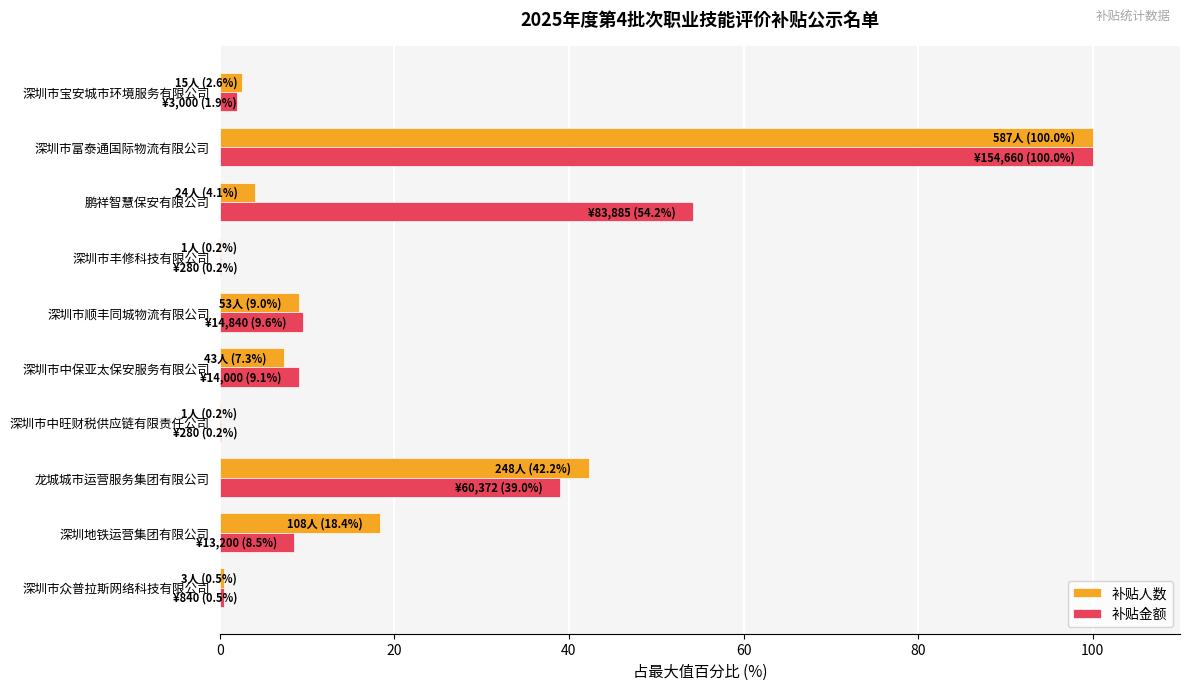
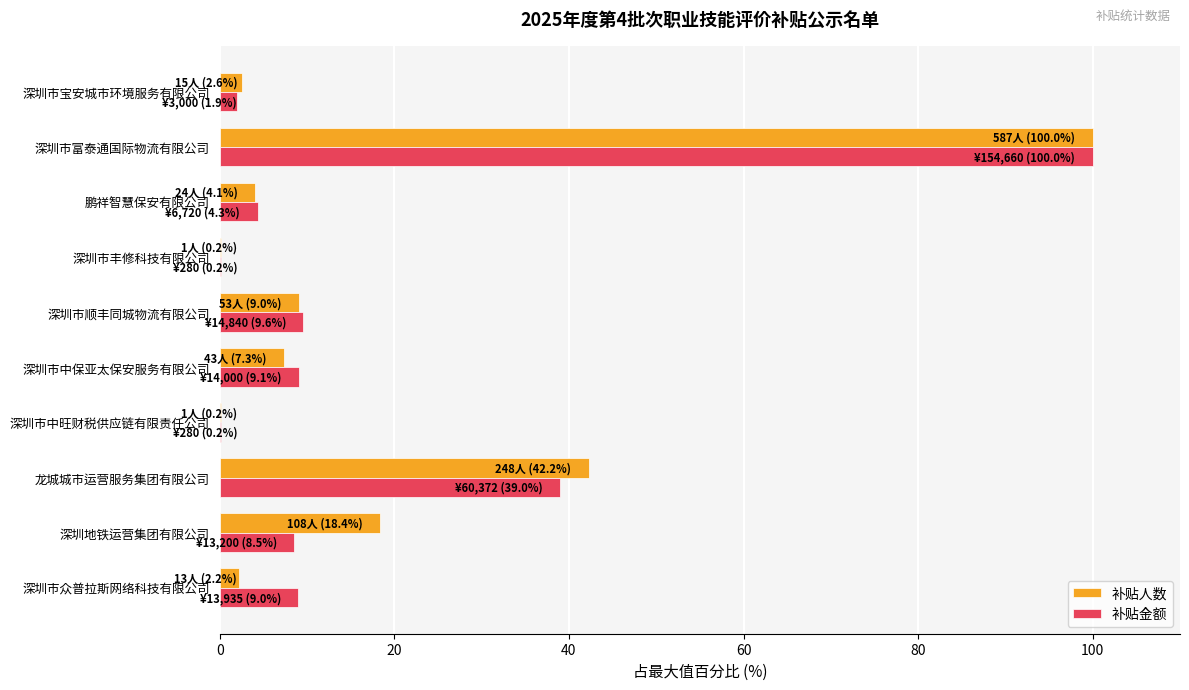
  {
    "补贴人数": {
      "深圳市宝安城市环境服务有限公司": "(2.6%)",
      "深圳市富泰通国际物流有限公司": "(100.0%)",
      "鹏祥智慧保安有限公司": "(4.1%)",
      "深圳市丰修科技有限公司": "(0.2%)",
      "深圳市顺丰同城物流有限公司": "(9.0%)",
      "深圳市中保亚太保安服务有限公司": "(7.3%)",
      "深圳市中旺财税供应链有限责任公司": "(0.2%)",
      "龙城城市运营服务集团有限公司": "(42.2%)",
      "深圳地铁运营集团有限公司": "(18.4%)",
-     "深圳市众普拉斯网络科技有限公司": "3人 (0.5%)"
+     "深圳市众普拉斯网络科技有限公司": "13人 (2.2%)"
    },
    "补贴金额": {
      "深圳市宝安城市环境服务有限公司": "(1.9%)",
      "深圳市富泰通国际物流有限公司": "(100.0%)",
-     "鹏祥智慧保安有限公司": "¥83,885 (54.2%)",
+     "鹏祥智慧保安有限公司": "¥6,720 (4.3%)",
      "深圳市丰修科技有限公司": "(0.2%)",
      "深圳市顺丰同城物流有限公司": "(9.6%)",
      "深圳市中保亚太保安服务有限公司": "(9.1%)",
      "深圳市中旺财税供应链有限责任公司": "(0.2%)",
      "龙城城市运营服务集团有限公司": "(39.0%)",
      "深圳地铁运营集团有限公司": "(8.5%)",
-     "深圳市众普拉斯网络科技有限公司": "¥840 (0.5%)"
+     "深圳市众普拉斯网络科技有限公司": "¥13,935 (9.0%)"
    }
  }
